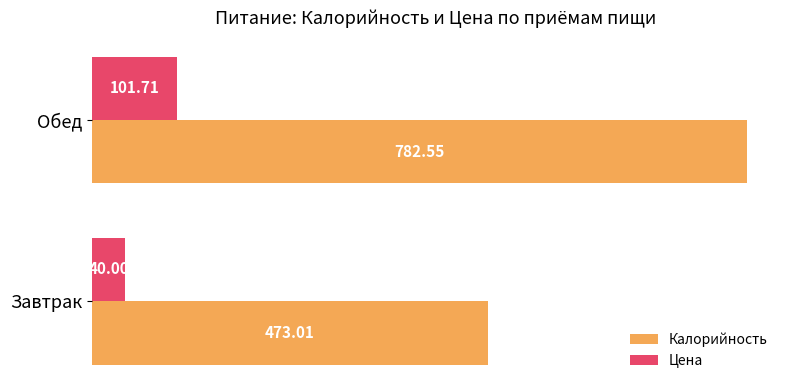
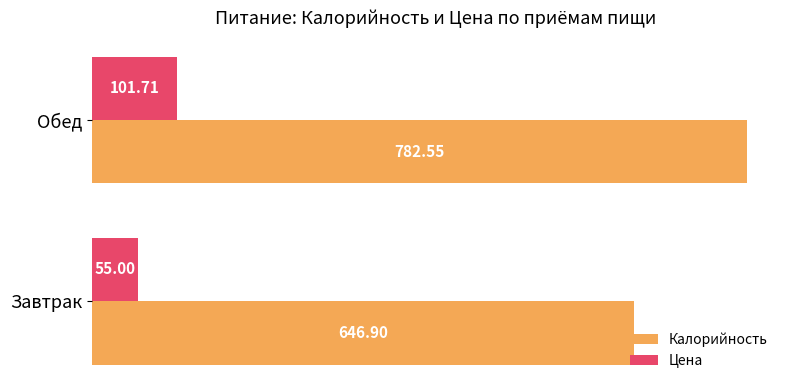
  {
    "Калорийность": {
      "Обед": 782.55,
-     "Завтрак": 473.01
+     "Завтрак": 646.90
    },
    "Цена": {
      "Обед": 101.71,
-     "Завтрак": 40.00
+     "Завтрак": 55.00
    }
  }
